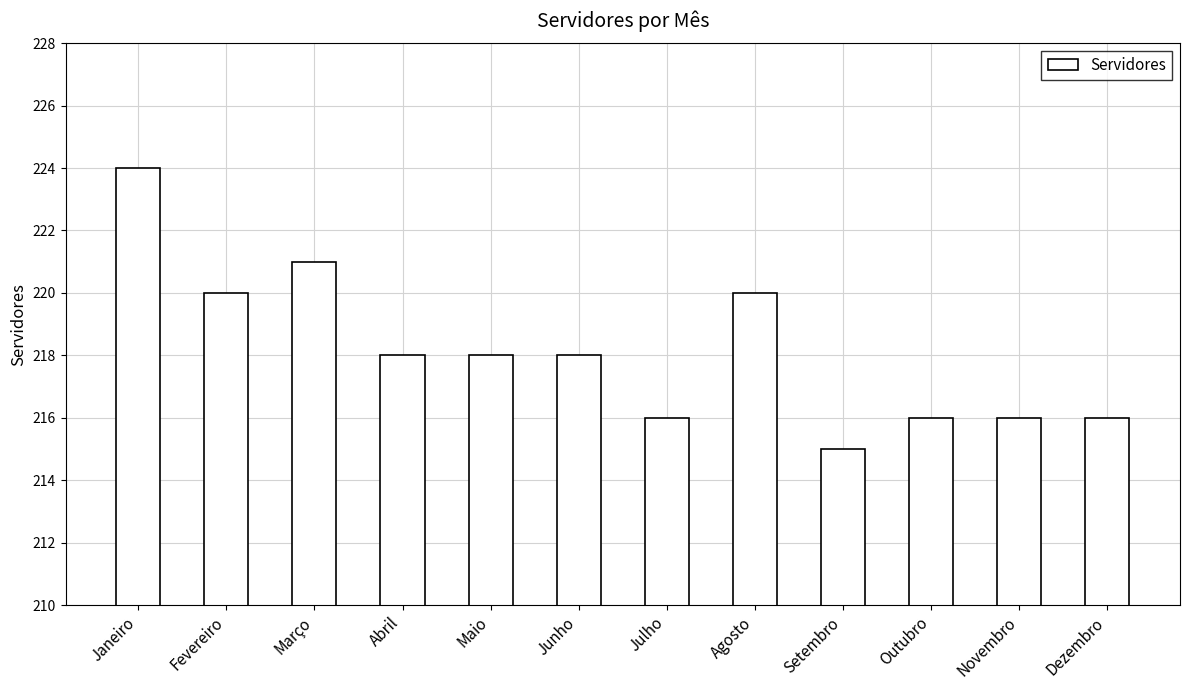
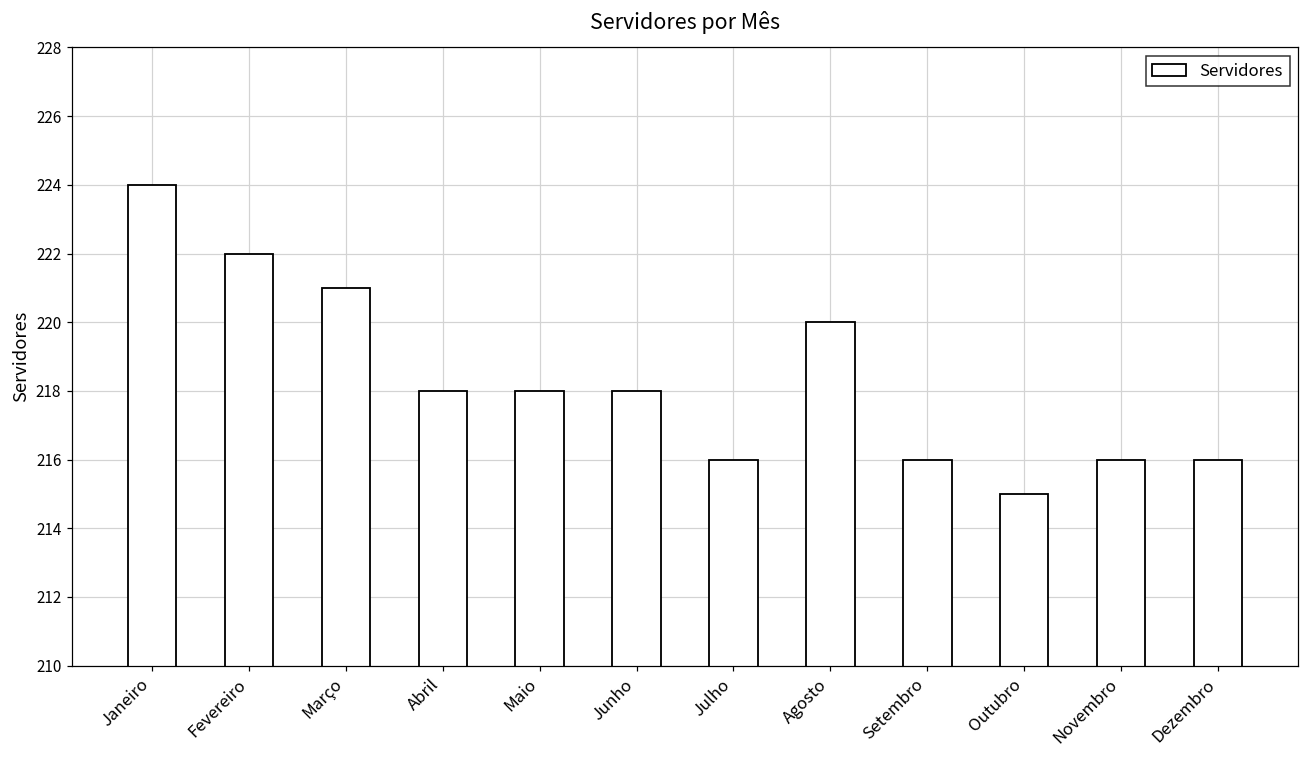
  {
    "Janeiro": 224,
-   "Fevereiro": 220,
+   "Fevereiro": 222,
    "Março": 221,
    "Abril": 218,
    "Maio": 218,
    "Junho": 218,
    "Julho": 216,
    "Agosto": 220,
-   "Setembro": 215,
-   "Outubro": 216,
+   "Setembro": 216,
+   "Outubro": 215,
    "Novembro": 216,
    "Dezembro": 216
  }
